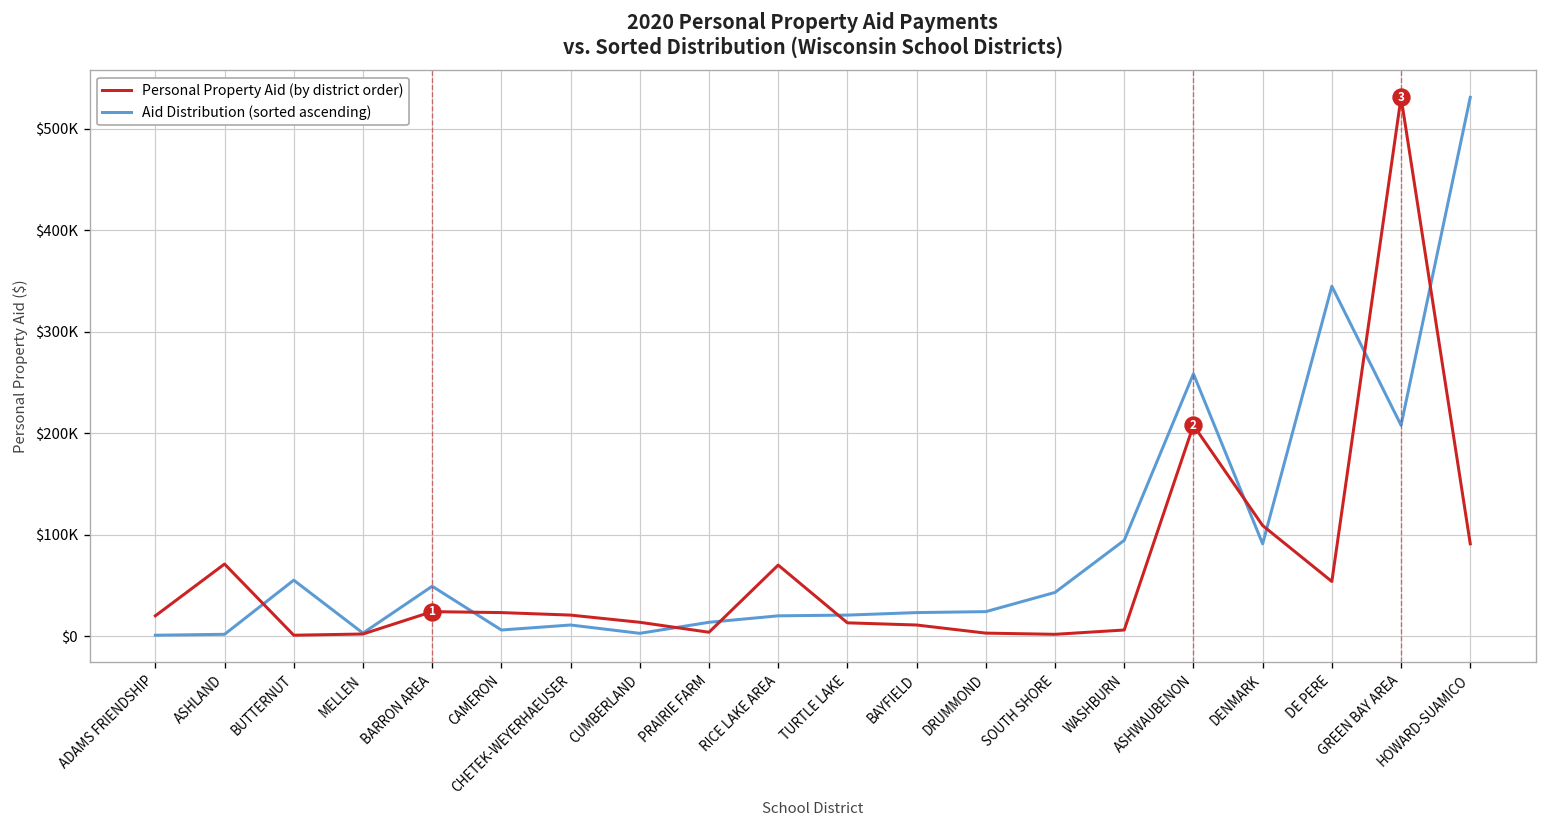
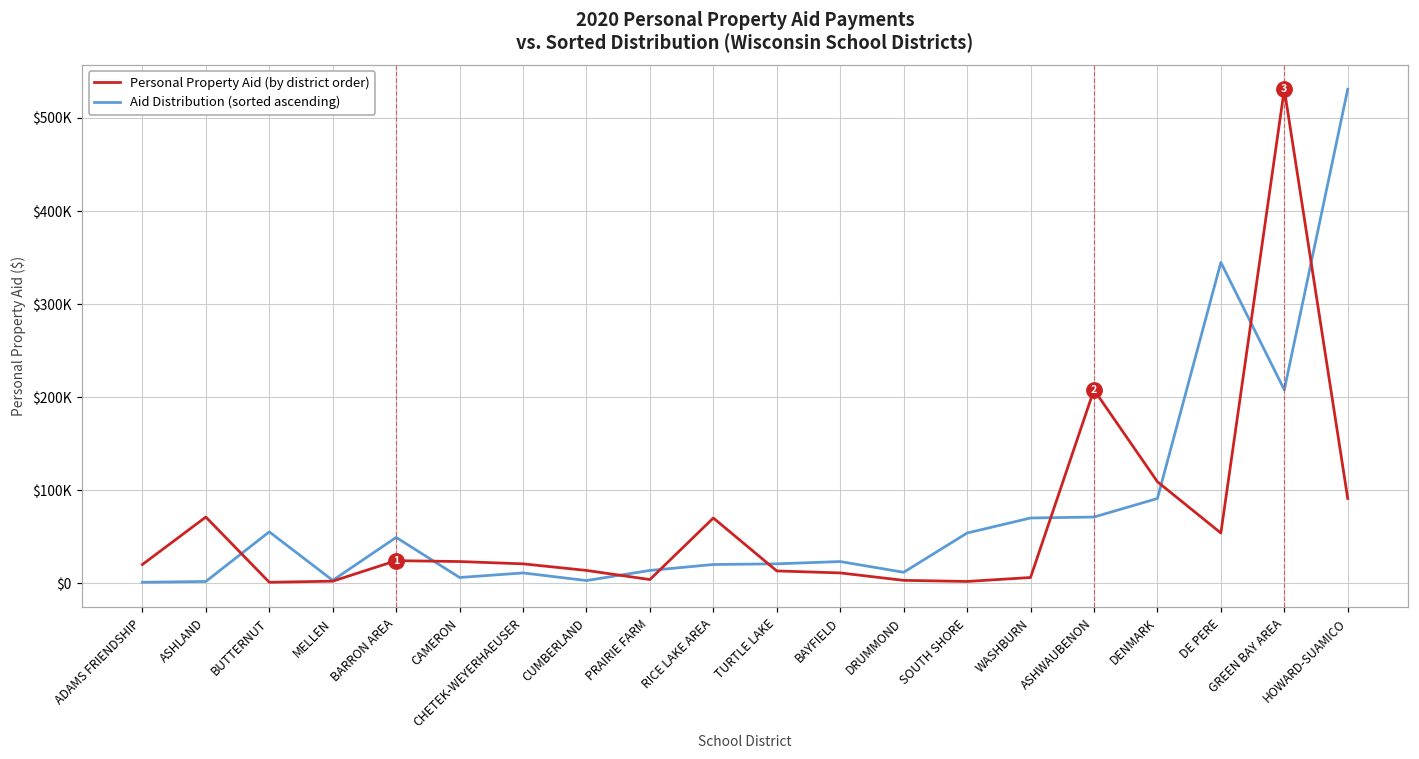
  {
    "Aid Distribution (sorted ascending)": {
      "ADAMS FRIENDSHIP": "$0",
      "ASHLAND": "$0",
      "BUTTERNUT": "$60000",
      "BARRON AREA": "$50000",
      "CAMERON": "$10000",
      "CHETEK-WEYERHAEUSER": "$10000",
      "CUMBERLAND": "$0",
      "PRAIRIE FARM": "$10000",
      "RICE LAKE AREA": "$20000",
      "TURTLE LAKE": "$20000",
      "BAYFIELD": "$20000",
-     "DRUMMOND": "$20000",
-     "SOUTH SHORE": "$40000",
-     "WASHBURN": "$90000",
-     "ASHWAUBENON": "$260000",
+     "DRUMMOND": "$10000",
+     "SOUTH SHORE": "$50000",
+     "WASHBURN": "$70000",
+     "ASHWAUBENON": "$70000",
      "DENMARK": "$90000",
      "DE PERE": "$340000",
      "GREEN BAY AREA": "$210000",
      "HOWARD-SUAMICO": "$530000"
    }
  }
